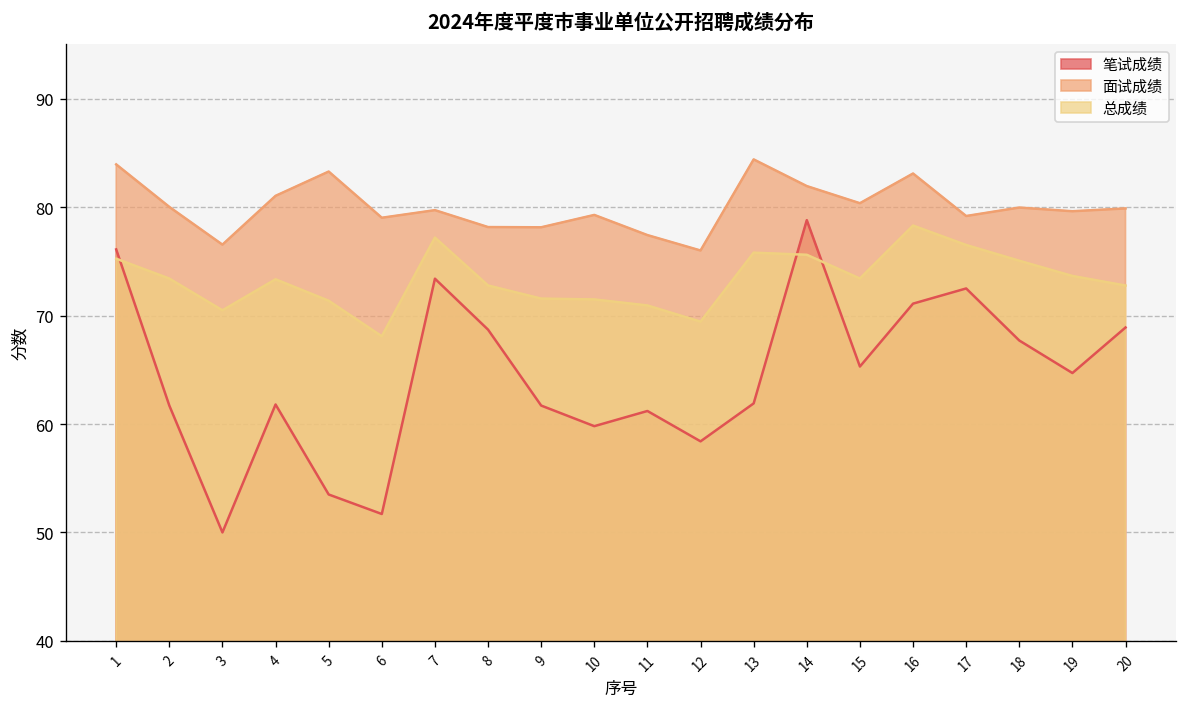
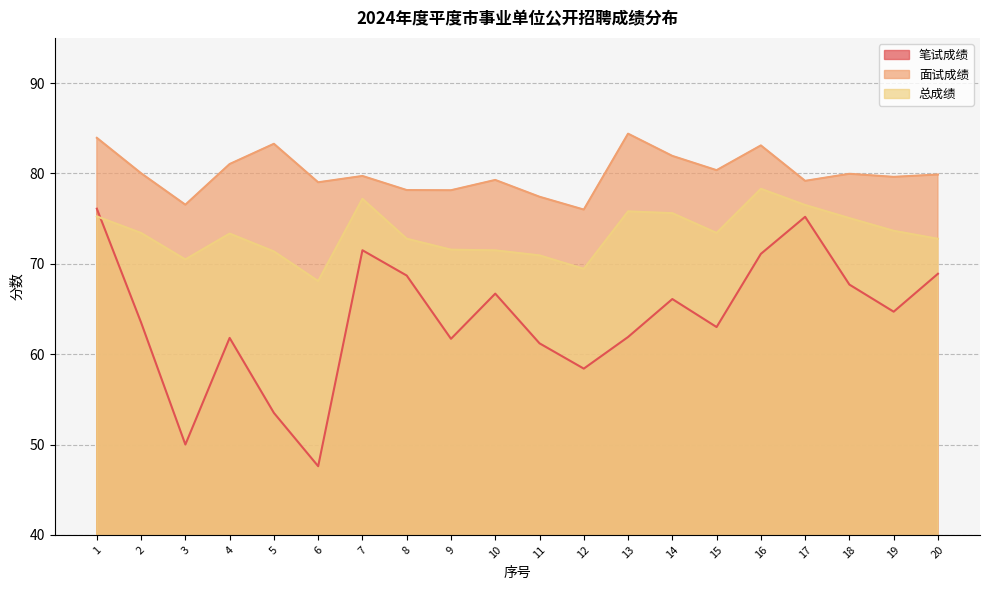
  {
    "笔试成绩": {
      "1": 76,
-     "2": 62,
+     "2": 64,
      "3": 50,
      "4": 62,
      "5": 54,
-     "6": 52,
-     "7": 73,
+     "6": 48,
+     "7": 72,
      "8": 69,
      "9": 62,
-     "10": 60,
+     "10": 67,
      "11": 61,
      "12": 58,
      "13": 62,
-     "14": 79,
-     "15": 65,
+     "14": 66,
+     "15": 63,
      "16": 71,
-     "17": 73,
+     "17": 75,
      "18": 68,
      "19": 65,
      "20": 69
    }
  }
